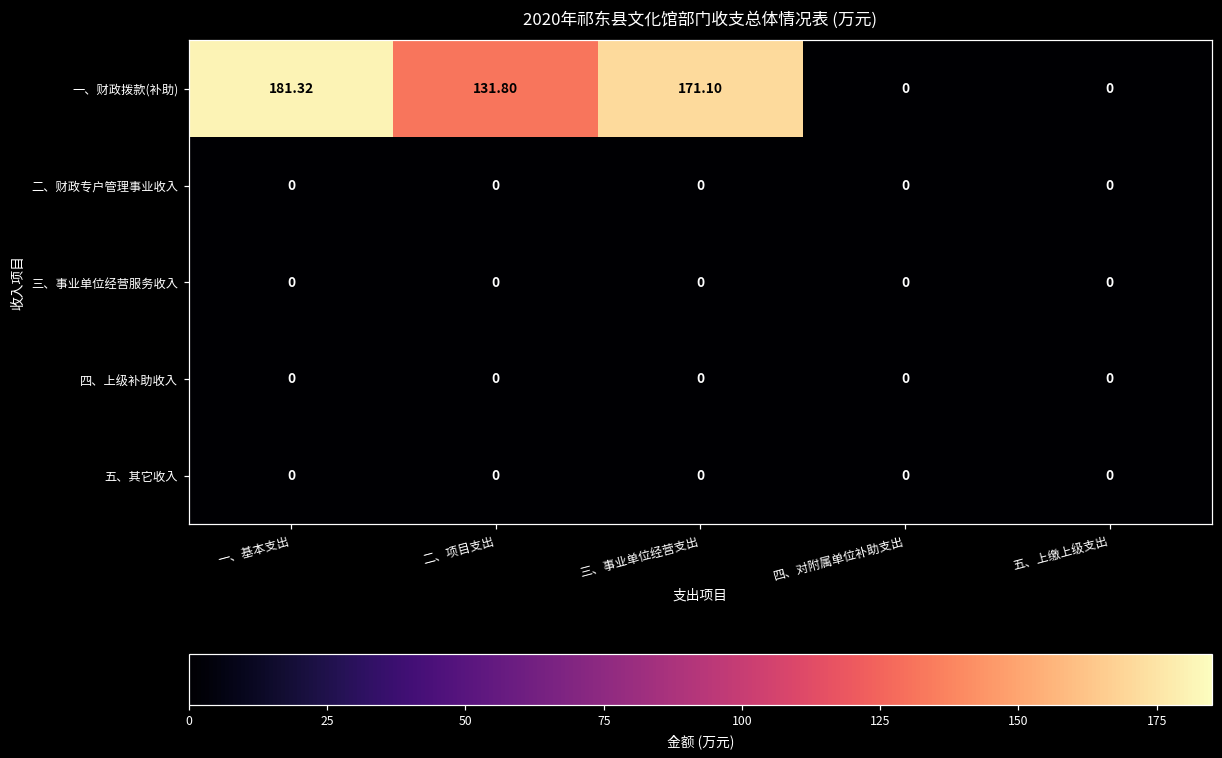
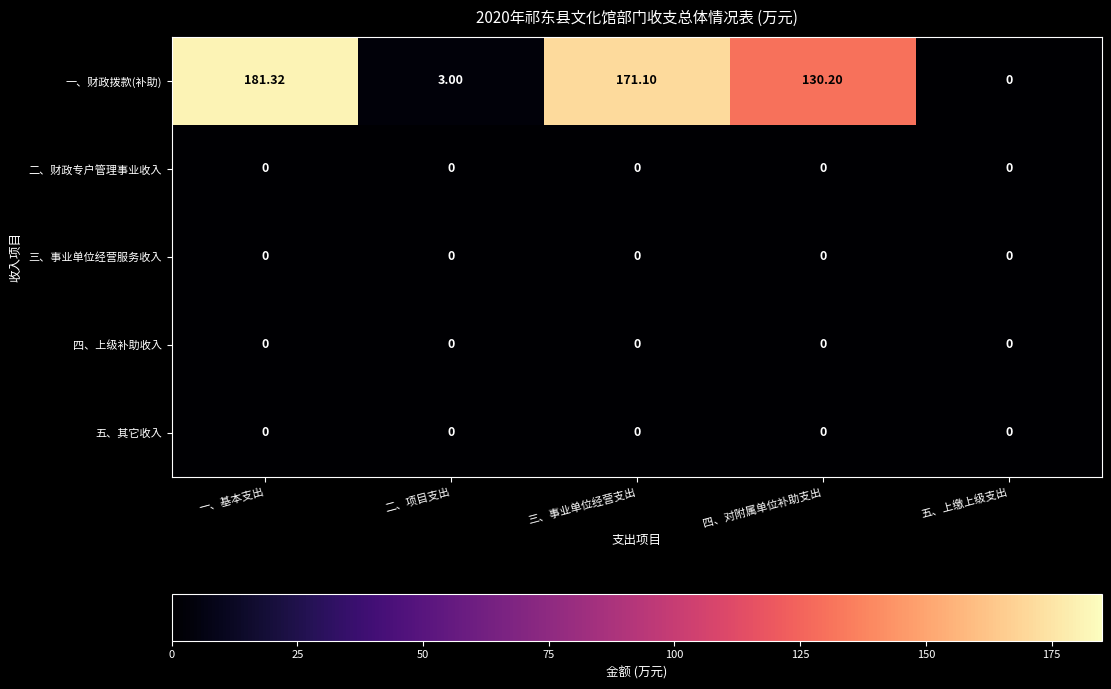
  {
    "一、财政拨款(补助)": {
      "一、基本支出": 181.32,
-     "二、项目支出": 131.80,
+     "二、项目支出": 3.00,
      "三、事业单位经营支出": 171.10,
-     "四、对附属单位补助支出": 0,
+     "四、对附属单位补助支出": 130.20,
      "五、上缴上级支出": 0
    },
    "二、财政专户管理事业收入": {
      "一、基本支出": 0,
      "二、项目支出": 0,
      "三、事业单位经营支出": 0,
      "四、对附属单位补助支出": 0,
      "五、上缴上级支出": 0
    },
    "三、事业单位经营服务收入": {
      "一、基本支出": 0,
      "二、项目支出": 0,
      "三、事业单位经营支出": 0,
      "四、对附属单位补助支出": 0,
      "五、上缴上级支出": 0
    },
    "四、上级补助收入": {
      "一、基本支出": 0,
      "二、项目支出": 0,
      "三、事业单位经营支出": 0,
      "四、对附属单位补助支出": 0,
      "五、上缴上级支出": 0
    },
    "五、其它收入": {
      "一、基本支出": 0,
      "二、项目支出": 0,
      "三、事业单位经营支出": 0,
      "四、对附属单位补助支出": 0,
      "五、上缴上级支出": 0
    }
  }
